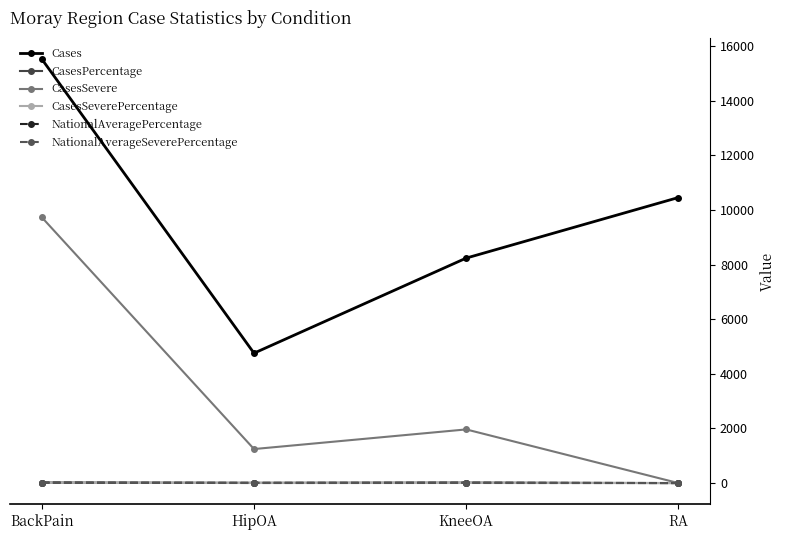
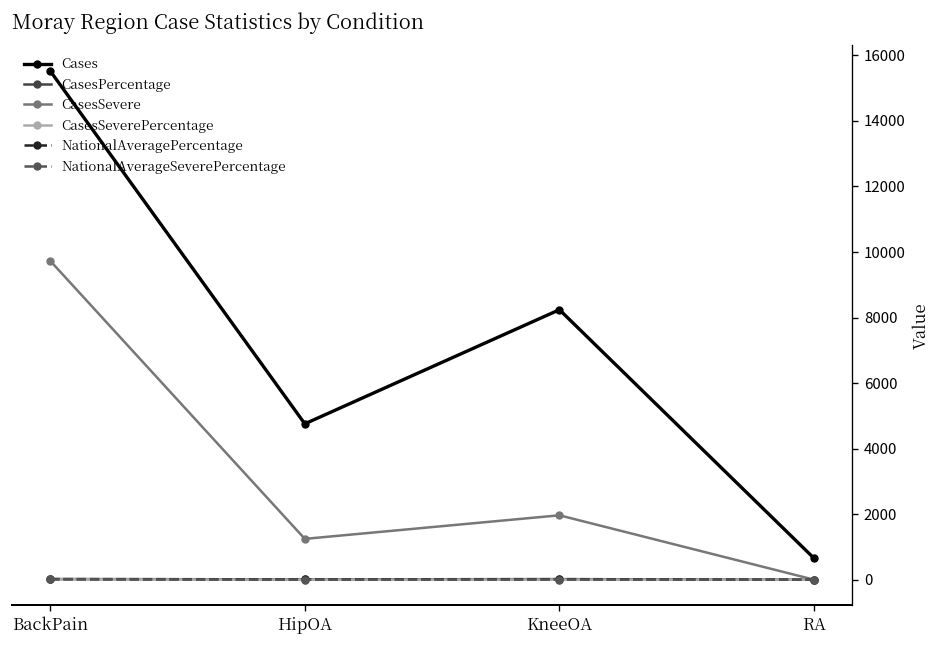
  {
    "Cases": {
      "BackPain": 15500,
      "HipOA": 4800,
      "KneeOA": 8200,
-     "RA": 10500
+     "RA": 700
    }
  }
